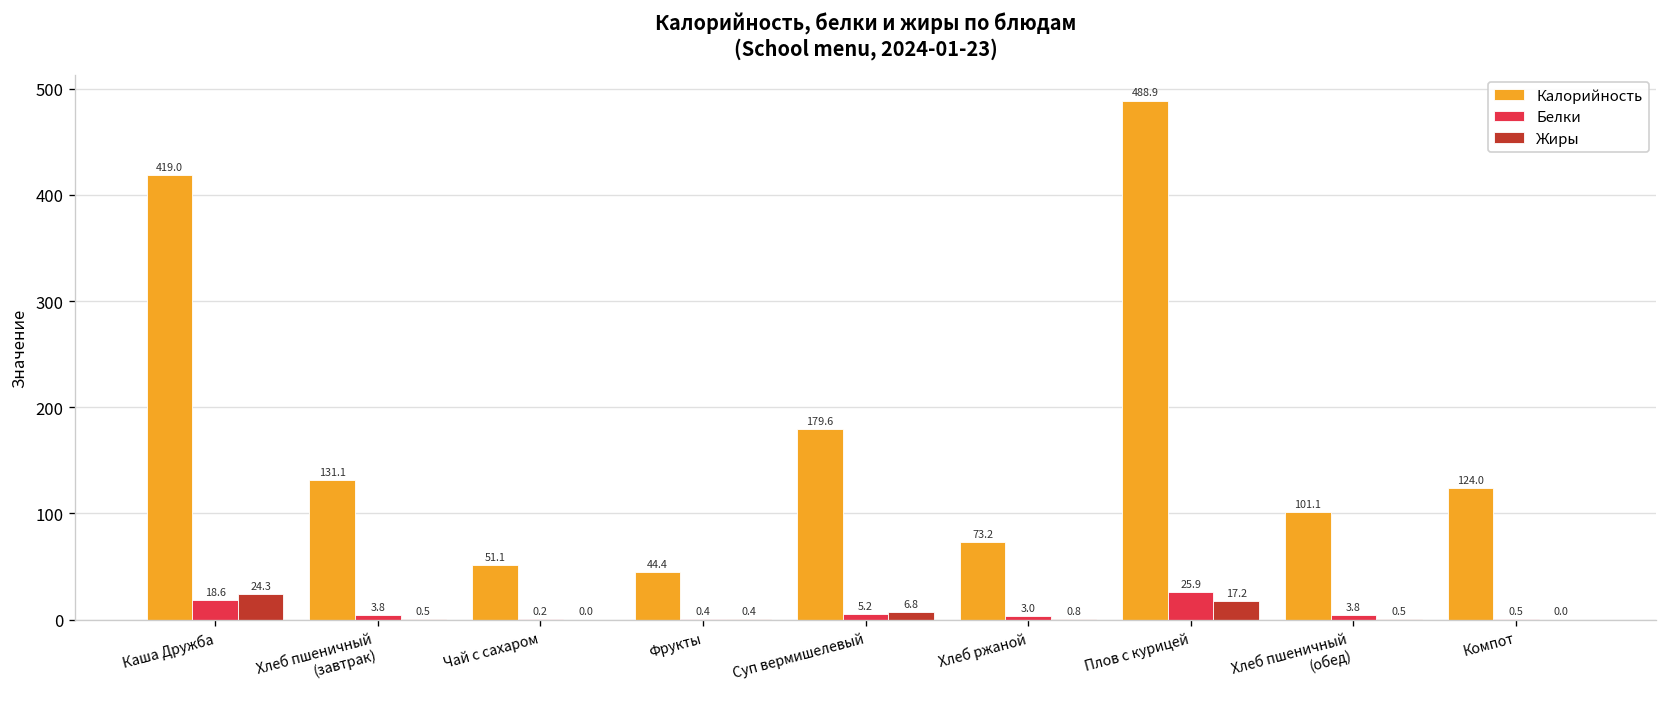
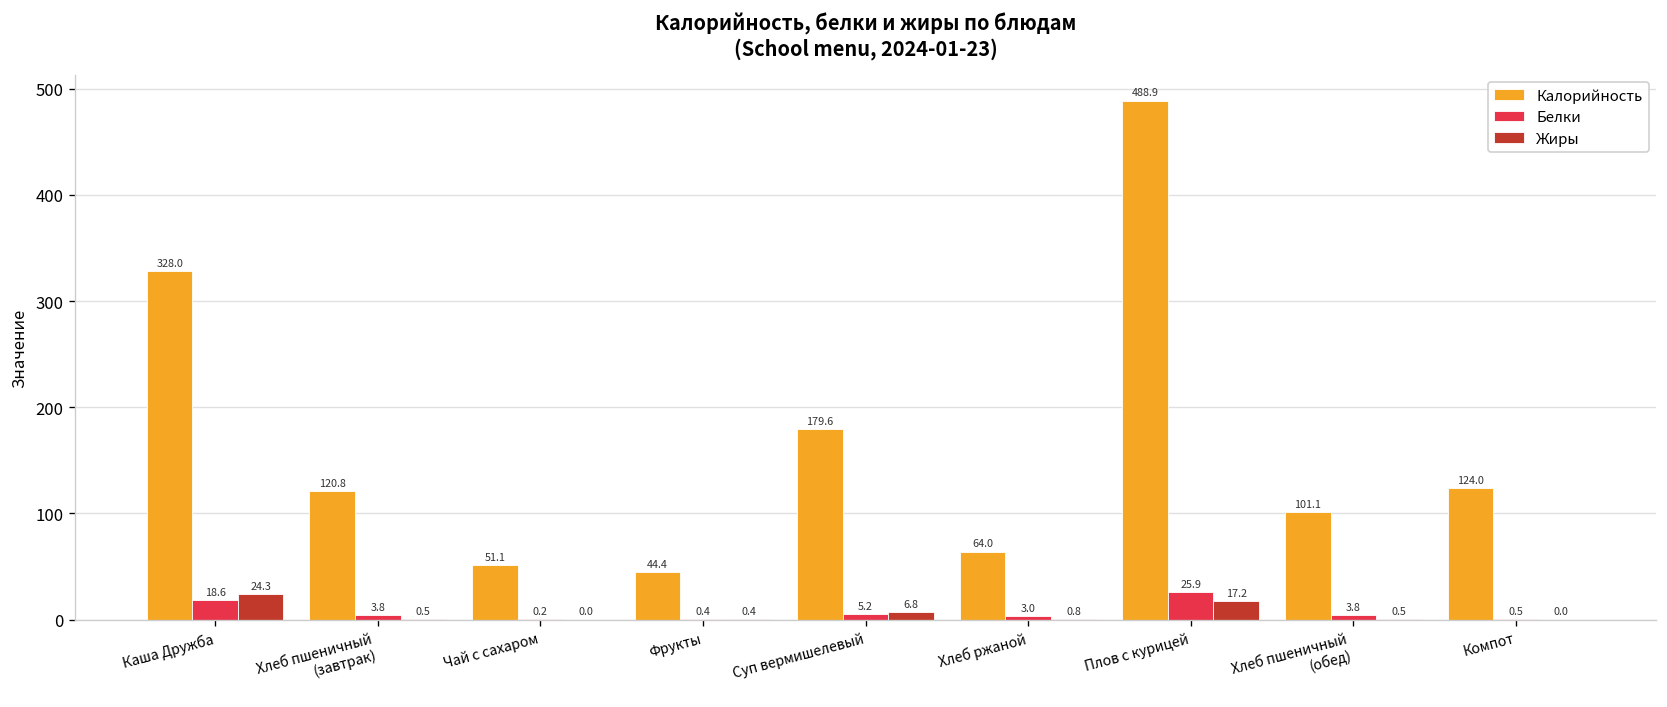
  {
    "Калорийность": {
-     "Каша Дружба": 419.0,
-     "Хлеб пшеничный (завтрак)": 131.1,
+     "Каша Дружба": 328.0,
+     "Хлеб пшеничный (завтрак)": 120.8,
      "Чай с сахаром": 51.1,
      "Фрукты": 44.4,
      "Суп вермишелевый": 179.6,
-     "Хлеб ржаной": 73.2,
+     "Хлеб ржаной": 64.0,
      "Плов с курицей": 488.9,
      "Хлеб пшеничный (обед)": 101.1,
      "Компот": 124.0
    }
  }
